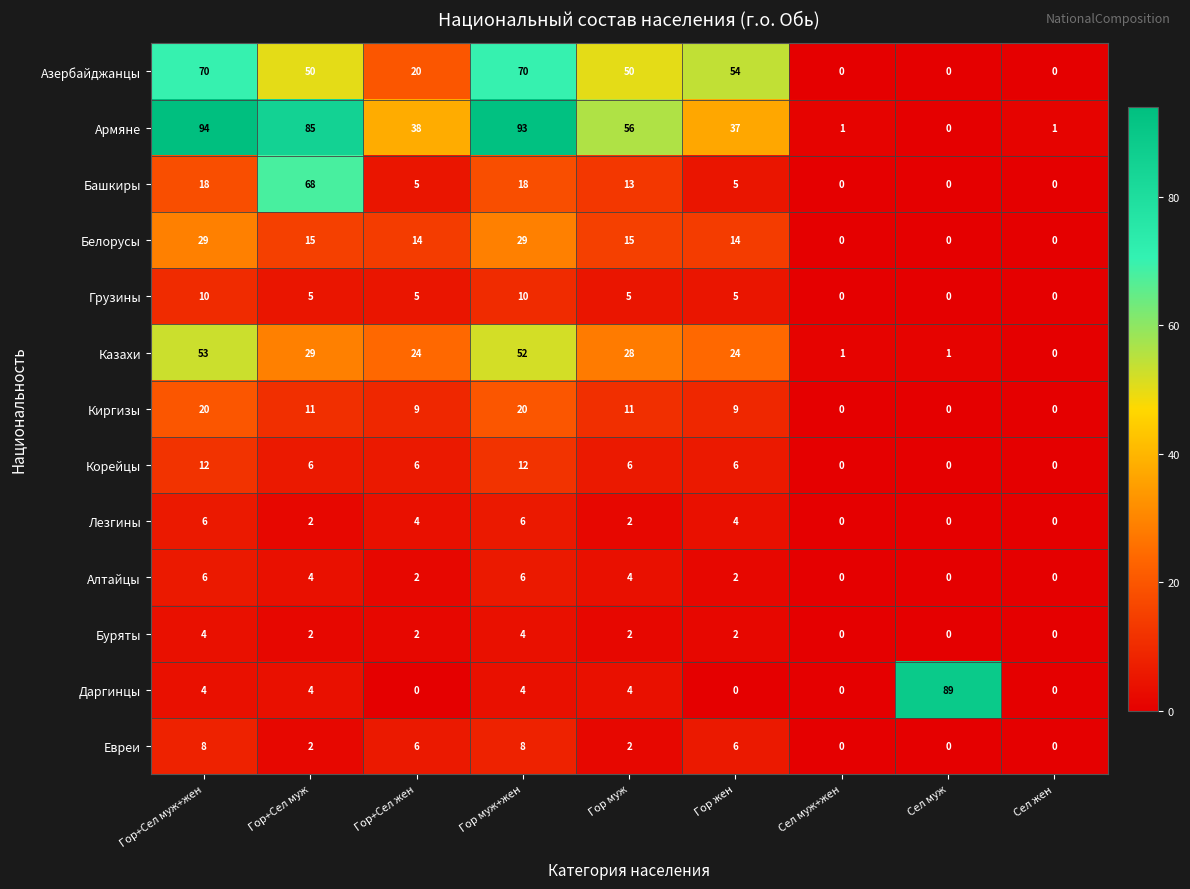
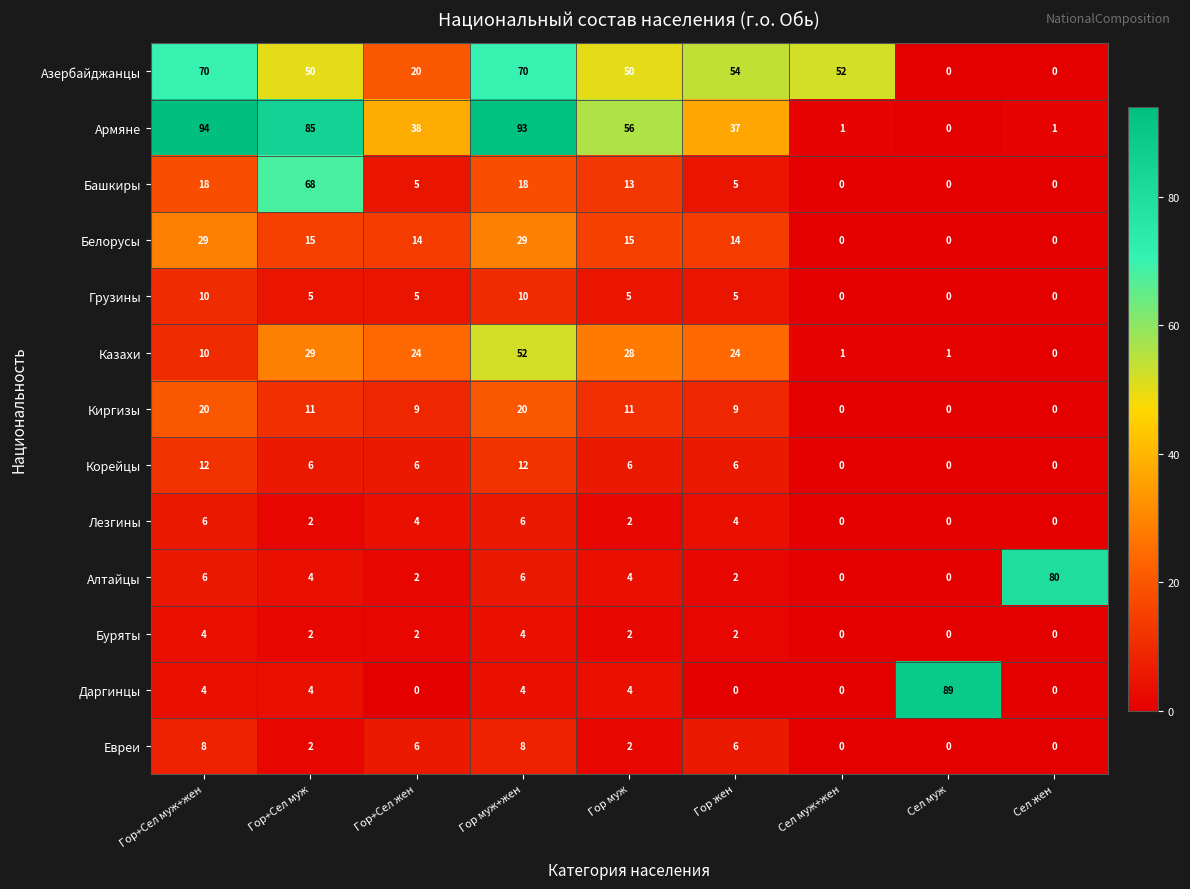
  {
    "Азербайджанцы": {
      "Гор+Сел муж+жен": 70,
      "Гор+Сел муж": 50,
      "Гор+Сел жен": 20,
      "Гор муж+жен": 70,
      "Гор муж": 50,
      "Гор жен": 54,
-     "Сел муж+жен": 0,
+     "Сел муж+жен": 52,
      "Сел муж": 0,
      "Сел жен": 0
    },
    "Армяне": {
      "Гор+Сел муж+жен": 94,
      "Гор+Сел муж": 85,
      "Гор+Сел жен": 38,
      "Гор муж+жен": 93,
      "Гор муж": 56,
      "Гор жен": 37,
      "Сел муж+жен": 1,
      "Сел муж": 0,
      "Сел жен": 1
    },
    "Башкиры": {
      "Гор+Сел муж+жен": 18,
      "Гор+Сел муж": 68,
      "Гор+Сел жен": 5,
      "Гор муж+жен": 18,
      "Гор муж": 13,
      "Гор жен": 5,
      "Сел муж+жен": 0,
      "Сел муж": 0,
      "Сел жен": 0
    },
    "Белорусы": {
      "Гор+Сел муж+жен": 29,
      "Гор+Сел муж": 15,
      "Гор+Сел жен": 14,
      "Гор муж+жен": 29,
      "Гор муж": 15,
      "Гор жен": 14,
      "Сел муж+жен": 0,
      "Сел муж": 0,
      "Сел жен": 0
    },
    "Грузины": {
      "Гор+Сел муж+жен": 10,
      "Гор+Сел муж": 5,
      "Гор+Сел жен": 5,
      "Гор муж+жен": 10,
      "Гор муж": 5,
      "Гор жен": 5,
      "Сел муж+жен": 0,
      "Сел муж": 0,
      "Сел жен": 0
    },
    "Казахи": {
-     "Гор+Сел муж+жен": 53,
+     "Гор+Сел муж+жен": 10,
      "Гор+Сел муж": 29,
      "Гор+Сел жен": 24,
      "Гор муж+жен": 52,
      "Гор муж": 28,
      "Гор жен": 24,
      "Сел муж+жен": 1,
      "Сел муж": 1,
      "Сел жен": 0
    },
    "Киргизы": {
      "Гор+Сел муж+жен": 20,
      "Гор+Сел муж": 11,
      "Гор+Сел жен": 9,
      "Гор муж+жен": 20,
      "Гор муж": 11,
      "Гор жен": 9,
      "Сел муж+жен": 0,
      "Сел муж": 0,
      "Сел жен": 0
    },
    "Корейцы": {
      "Гор+Сел муж+жен": 12,
      "Гор+Сел муж": 6,
      "Гор+Сел жен": 6,
      "Гор муж+жен": 12,
      "Гор муж": 6,
      "Гор жен": 6,
      "Сел муж+жен": 0,
      "Сел муж": 0,
      "Сел жен": 0
    },
    "Лезгины": {
      "Гор+Сел муж+жен": 6,
      "Гор+Сел муж": 2,
      "Гор+Сел жен": 4,
      "Гор муж+жен": 6,
      "Гор муж": 2,
      "Гор жен": 4,
      "Сел муж+жен": 0,
      "Сел муж": 0,
      "Сел жен": 0
    },
    "Алтайцы": {
      "Гор+Сел муж+жен": 6,
      "Гор+Сел муж": 4,
      "Гор+Сел жен": 2,
      "Гор муж+жен": 6,
      "Гор муж": 4,
      "Гор жен": 2,
      "Сел муж+жен": 0,
      "Сел муж": 0,
-     "Сел жен": 0
+     "Сел жен": 80
    },
    "Буряты": {
      "Гор+Сел муж+жен": 4,
      "Гор+Сел муж": 2,
      "Гор+Сел жен": 2,
      "Гор муж+жен": 4,
      "Гор муж": 2,
      "Гор жен": 2,
      "Сел муж+жен": 0,
      "Сел муж": 0,
      "Сел жен": 0
    },
    "Даргинцы": {
      "Гор+Сел муж+жен": 4,
      "Гор+Сел муж": 4,
      "Гор+Сел жен": 0,
      "Гор муж+жен": 4,
      "Гор муж": 4,
      "Гор жен": 0,
      "Сел муж+жен": 0,
      "Сел муж": 89,
      "Сел жен": 0
    },
    "Евреи": {
      "Гор+Сел муж+жен": 8,
      "Гор+Сел муж": 2,
      "Гор+Сел жен": 6,
      "Гор муж+жен": 8,
      "Гор муж": 2,
      "Гор жен": 6,
      "Сел муж+жен": 0,
      "Сел муж": 0,
      "Сел жен": 0
    }
  }
